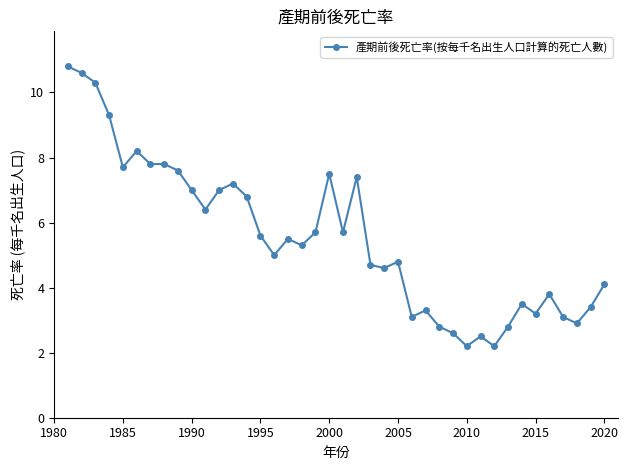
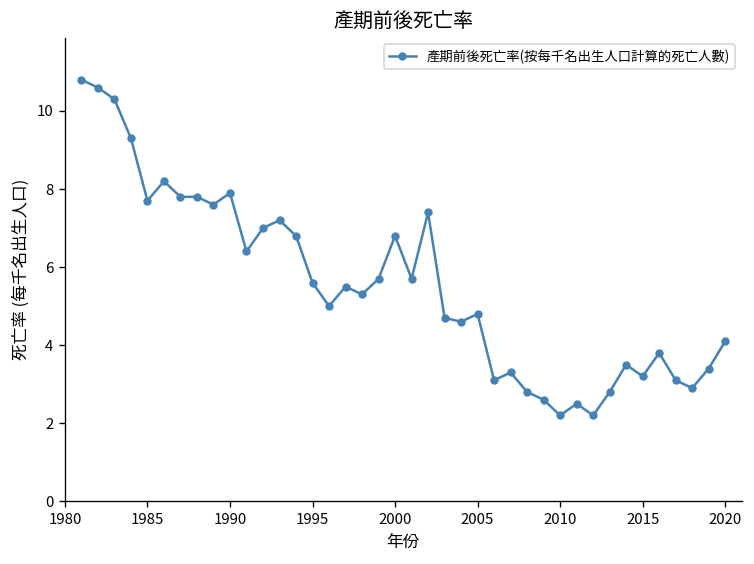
  {
    "1985": 7.7,
-   "1990": 7.0,
+   "1990": 7.9,
    "1995": 5.6,
-   "2000": 7.5,
+   "2000": 6.8,
    "2005": 4.8,
    "2010": 2.2,
    "2015": 3.2,
    "2020": 4.1
  }
